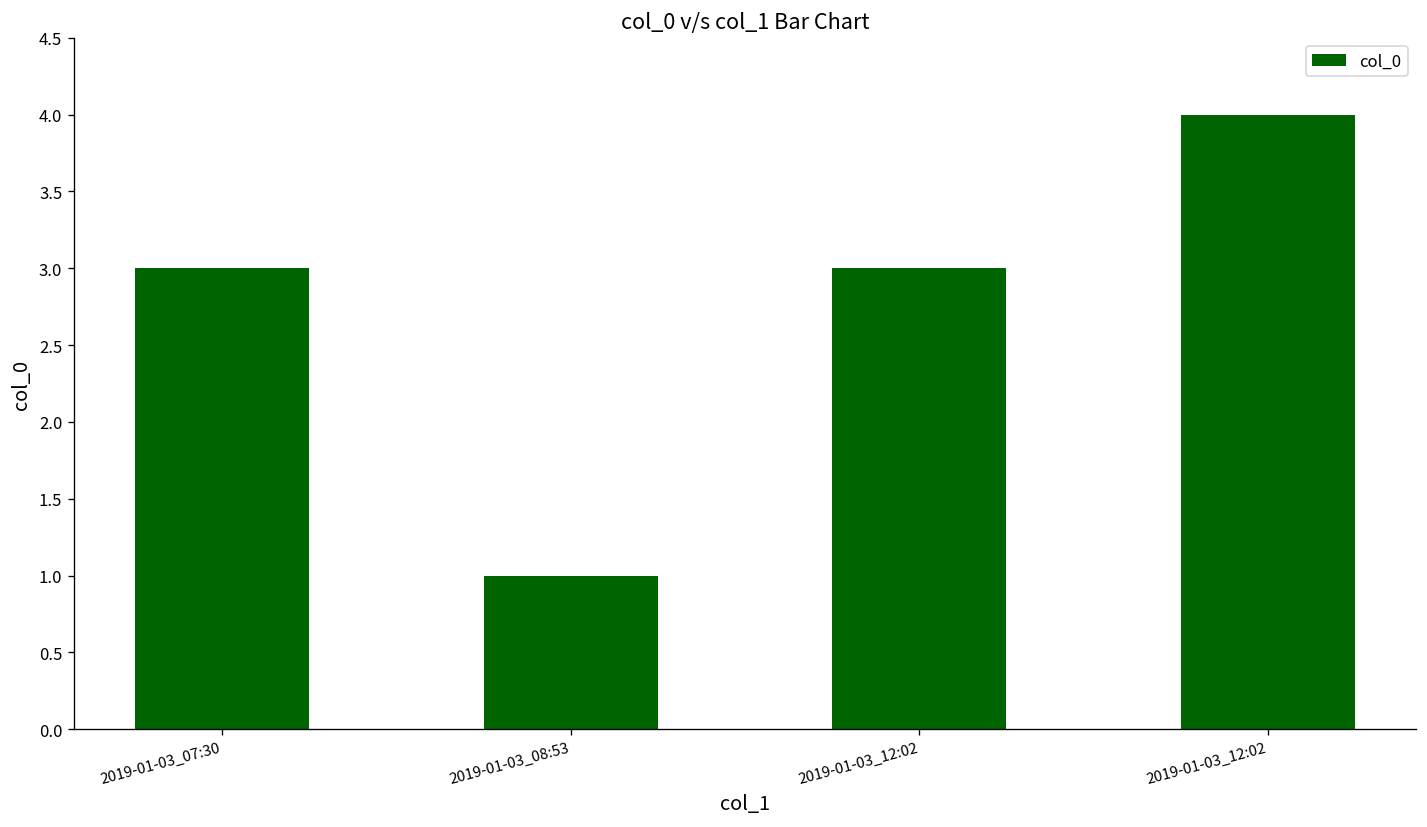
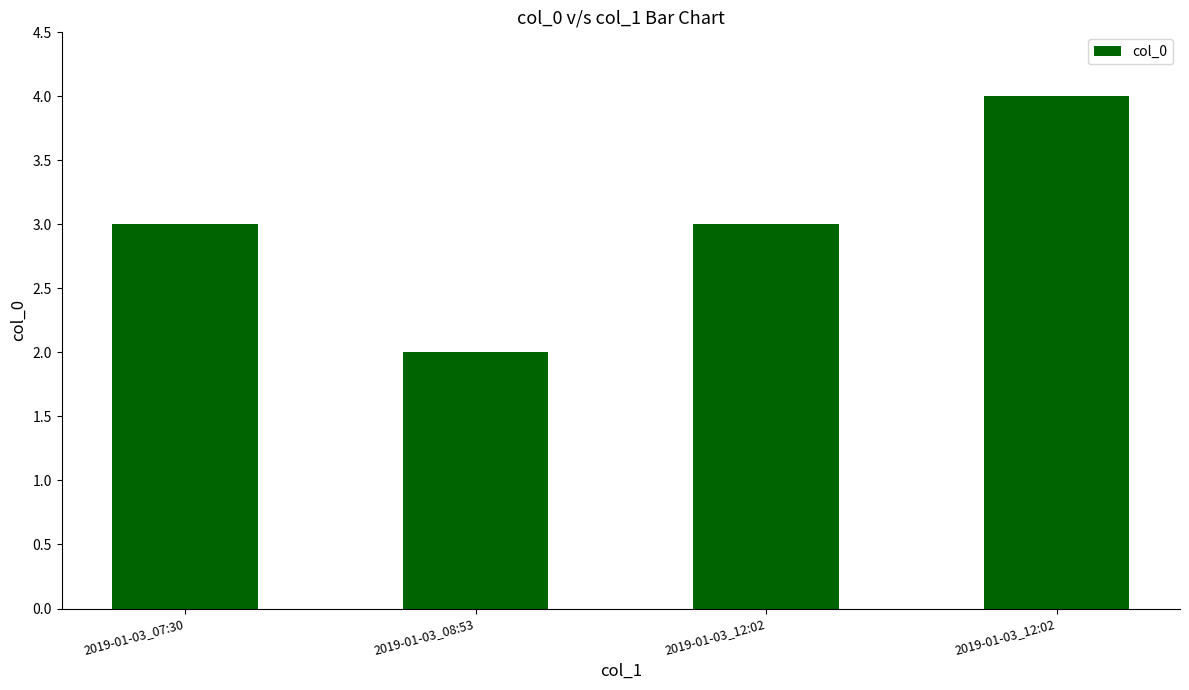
  {
    "2019-01-03_07:30": 3,
-   "2019-01-03_08:53": 1
+   "2019-01-03_08:53": 2
  }
